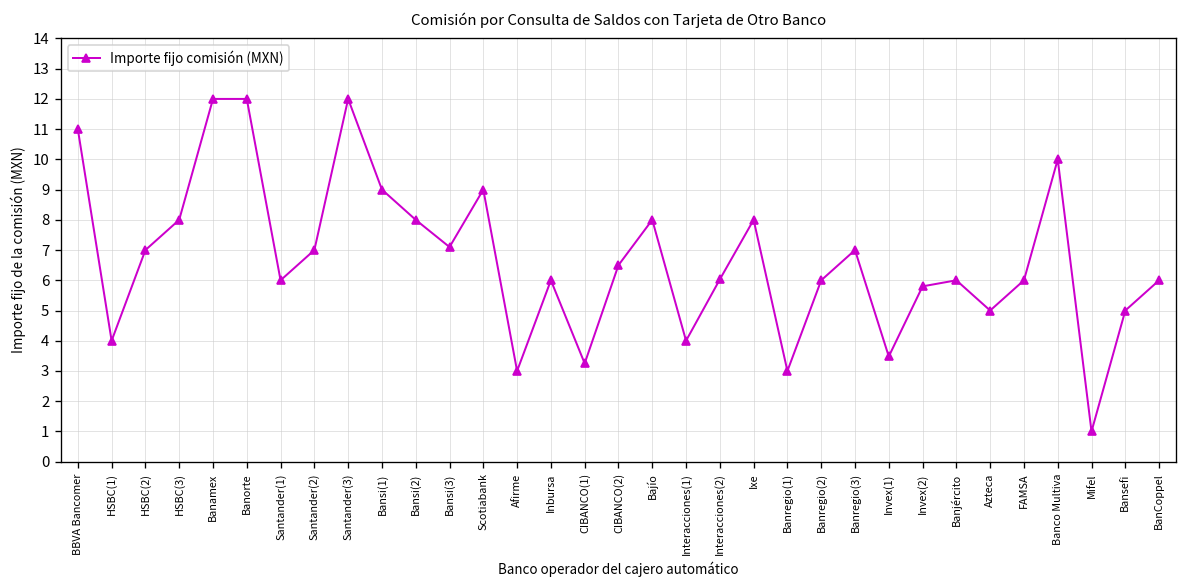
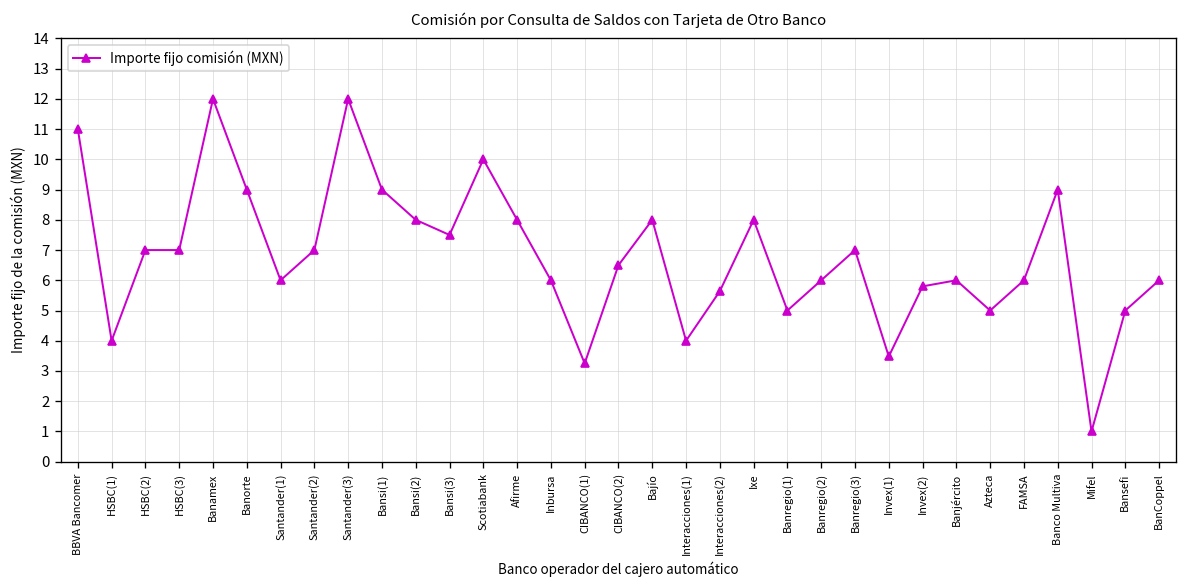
  {
    "BBVA Bancomer": 11.0,
    "HSBC(1)": 4.0,
    "HSBC(2)": 7.0,
-   "HSBC(3)": 8,
+   "HSBC(3)": 7,
    "Banamex": 12.0,
-   "Banorte": 12,
+   "Banorte": 9,
    "Santander(1)": 6.0,
    "Santander(2)": 7.0,
    "Santander(3)": 12.0,
    "Bansi(1)": 9.0,
    "Bansi(2)": 8.0,
-   "Bansi(3)": 7.1,
-   "Scotiabank": 9,
-   "Afirme": 3,
+   "Bansi(3)": 7.5,
+   "Scotiabank": 10,
+   "Afirme": 8,
    "Inbursa": 6.0,
    "CIBANCO(1)": 3.3,
    "CIBANCO(2)": 6.5,
    "Bajío": 8.0,
    "Interacciones(1)": 4.0,
-   "Interacciones(2)": 6.0,
+   "Interacciones(2)": 5.6,
    "Ixe": 8.0,
-   "Banregio(1)": 3,
+   "Banregio(1)": 5,
    "Banregio(2)": 6.0,
    "Banregio(3)": 7.0,
    "Invex(1)": 3.5,
    "Invex(2)": 5.8,
    "Banjército": 6.0,
    "Azteca": 5.0,
    "FAMSA": 6.0,
-   "Banco Multiva": 10,
+   "Banco Multiva": 9,
    "Mifel": 1.0,
    "Bansefi": 5.0,
    "BanCoppel": 6.0
  }
